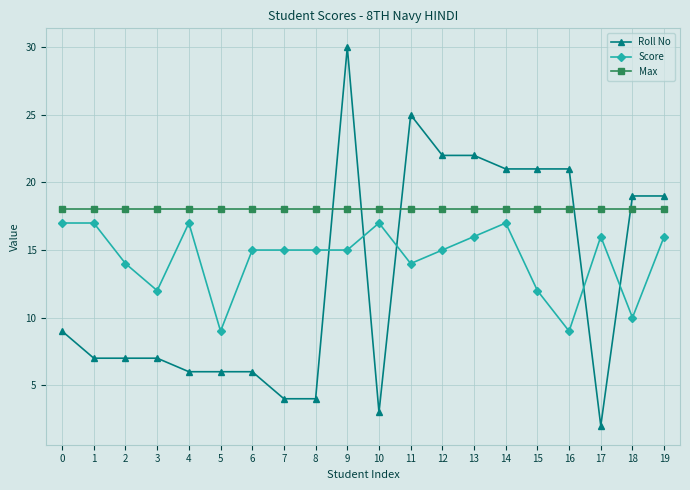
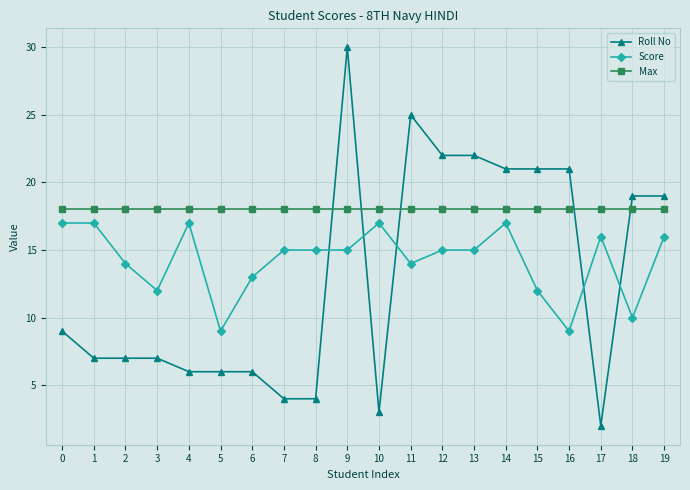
  {
    "Roll No": {
      "0": 9,
      "1": 7,
      "2": 7,
      "3": 7,
      "4": 6,
      "5": 6,
      "6": 6,
      "7": 4,
      "8": 4,
      "9": 30,
      "10": 3,
      "11": 25,
      "12": 22,
      "13": 22,
      "14": 21,
      "15": 21,
      "16": 21,
      "17": 2,
      "18": 19,
      "19": 19
    },
    "Score": {
      "0": 17,
      "1": 17,
      "2": 14,
      "3": 12,
      "4": 17,
      "5": 9,
-     "6": 15,
+     "6": 13,
      "7": 15,
      "8": 15,
      "9": 15,
      "10": 17,
      "11": 14,
      "12": 15,
-     "13": 16,
+     "13": 15,
      "14": 17,
      "15": 12,
      "16": 9,
      "17": 16,
      "18": 10,
      "19": 16
    },
    "Max": {
      "0": 18,
      "1": 18,
      "2": 18,
      "3": 18,
      "4": 18,
      "5": 18,
      "6": 18,
      "7": 18,
      "8": 18,
      "9": 18,
      "10": 18,
      "11": 18,
      "12": 18,
      "13": 18,
      "14": 18,
      "15": 18,
      "16": 18,
      "17": 18,
      "18": 18,
      "19": 18
    }
  }
